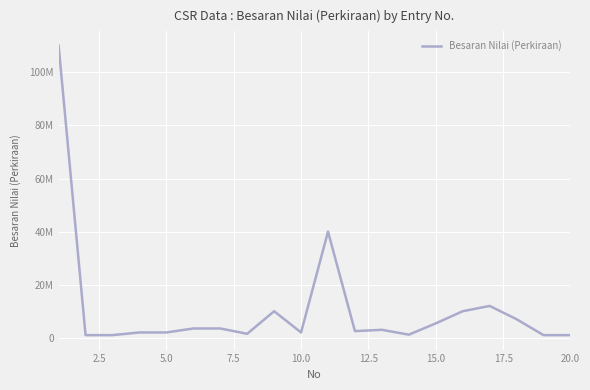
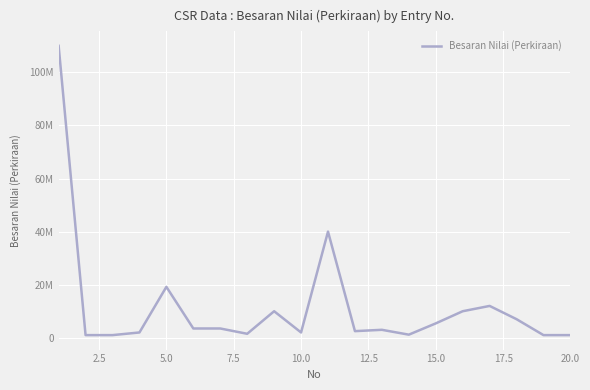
  {
-   "5.0": 2000000,
+   "5.0": 19000000,
    "10.0": 2000000,
    "15.0": 5000000,
    "20.0": 1000000
  }
